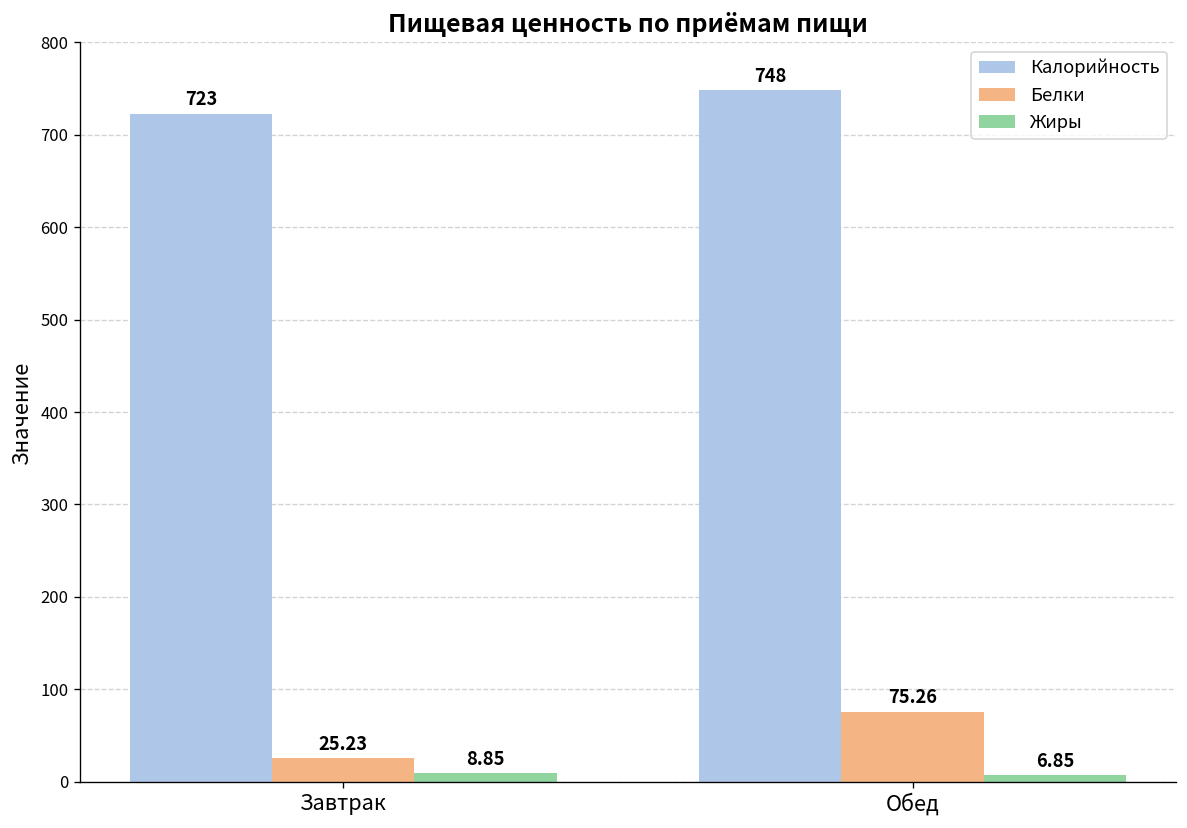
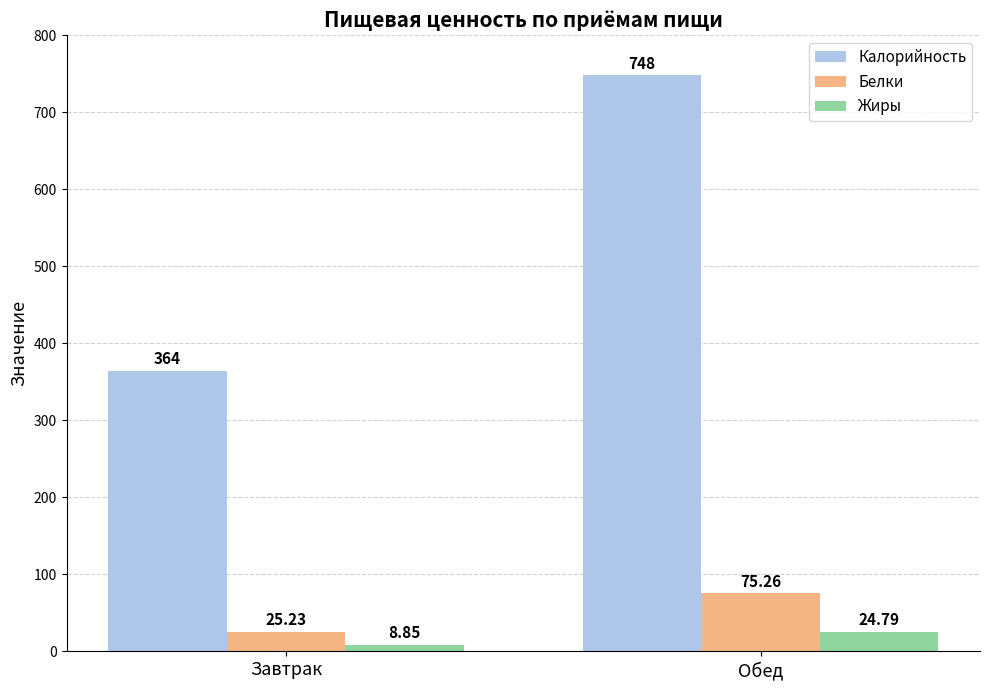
  {
    "Калорийность": {
-     "Завтрак": 723,
+     "Завтрак": 364,
      "Обед": 748
    },
    "Белки": {
      "Завтрак": 25.23,
      "Обед": 75.26
    },
    "Жиры": {
      "Завтрак": 8.85,
-     "Обед": 6.85
+     "Обед": 24.79
    }
  }
